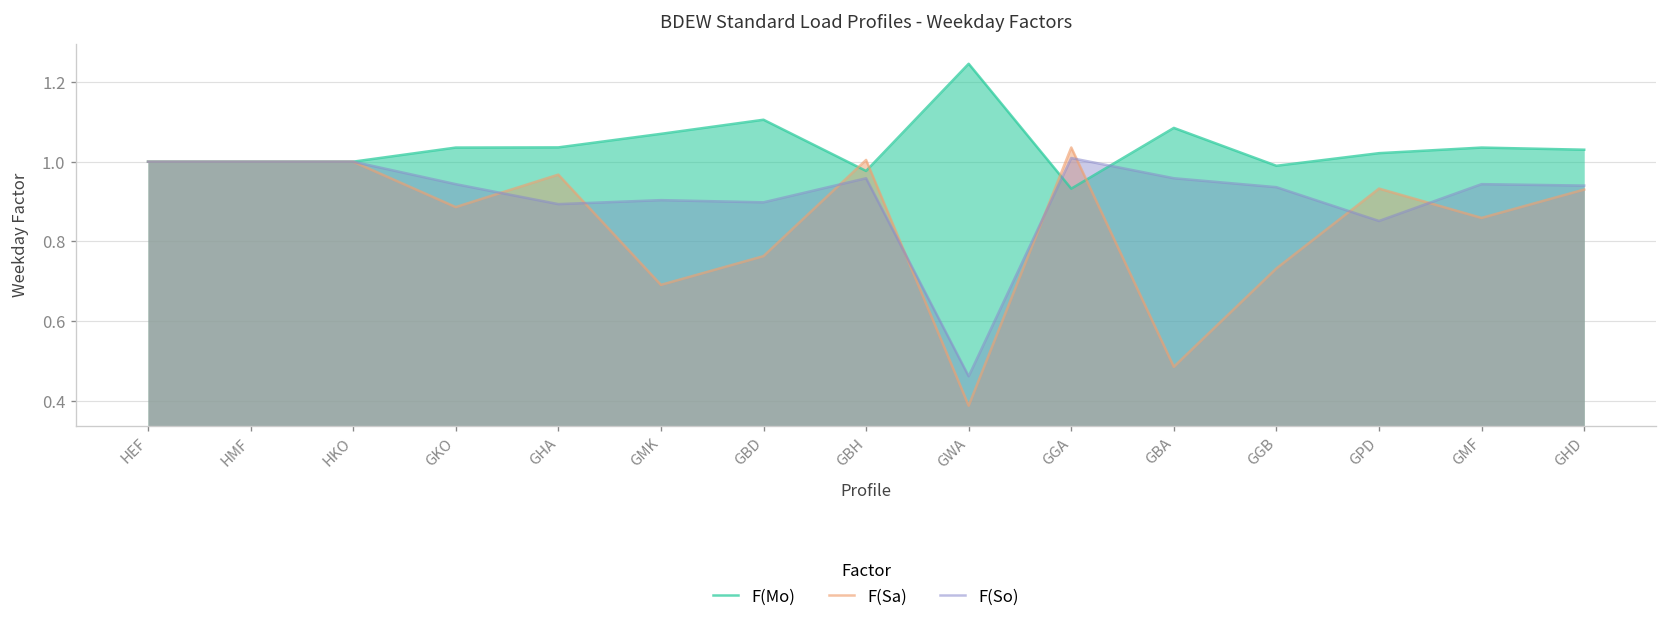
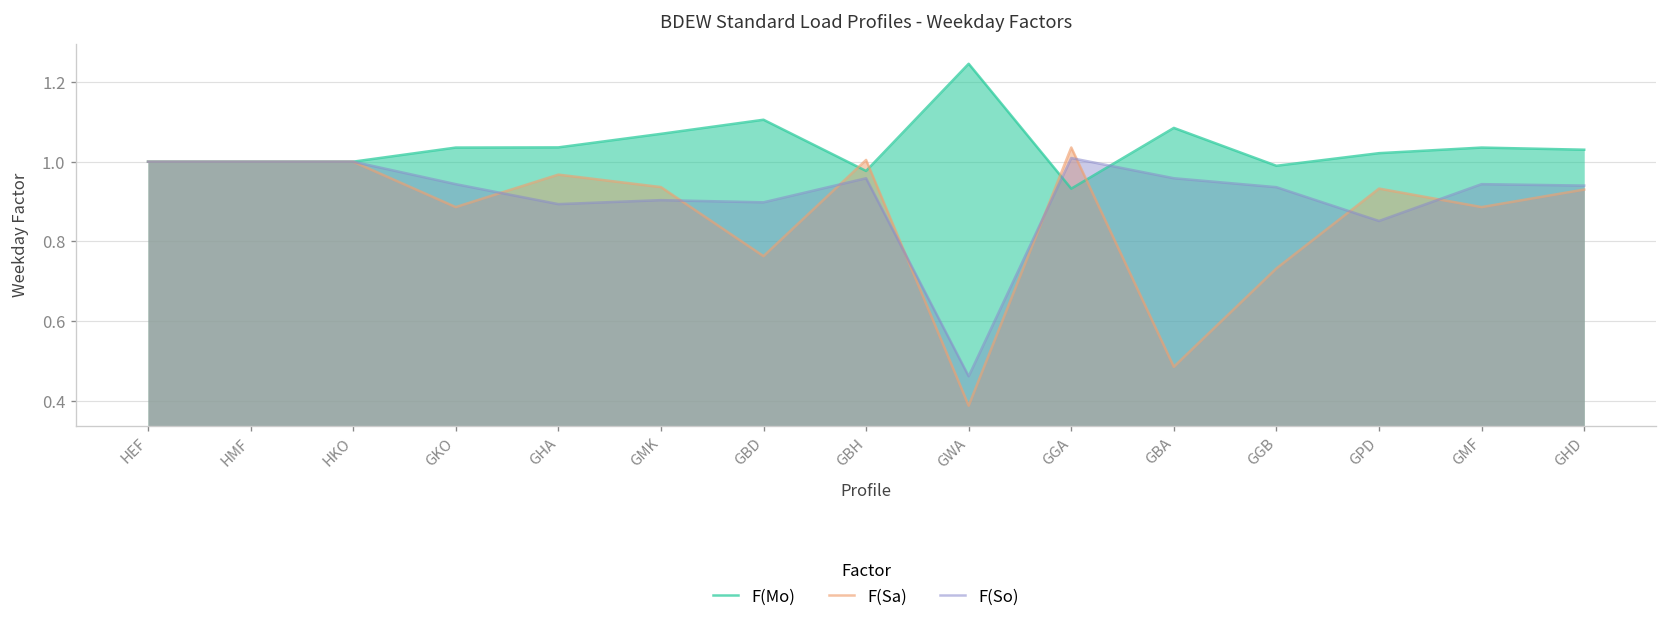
  {
    "F(Mo)": {
      "GKO": 1.04,
      "GHA": 1.04,
      "GMK": 1.07,
      "GBD": 1.11,
      "GBH": 0.98,
      "GWA": 1.25,
      "GGA": 0.93,
      "GBA": 1.08,
      "GGB": 0.99,
      "GPD": 1.02,
      "GMF": 1.04,
      "GHD": 1.03
    },
    "F(Sa)": {
      "GKO": 0.89,
      "GHA": 0.97,
-     "GMK": 0.69,
+     "GMK": 0.94,
      "GBD": 0.76,
      "GBH": 1.00,
      "GWA": 0.39,
      "GGA": 1.04,
      "GBA": 0.49,
      "GGB": 0.73,
      "GPD": 0.93,
-     "GMF": 0.86,
+     "GMF": 0.89,
      "GHD": 0.93
    },
    "F(So)": {
      "GKO": 0.94,
      "GHA": 0.89,
      "GMK": 0.90,
      "GBD": 0.90,
      "GBH": 0.96,
      "GWA": 0.46,
      "GGA": 1.01,
      "GBA": 0.96,
      "GGB": 0.94,
      "GPD": 0.85,
      "GMF": 0.94,
      "GHD": 0.94
    }
  }
